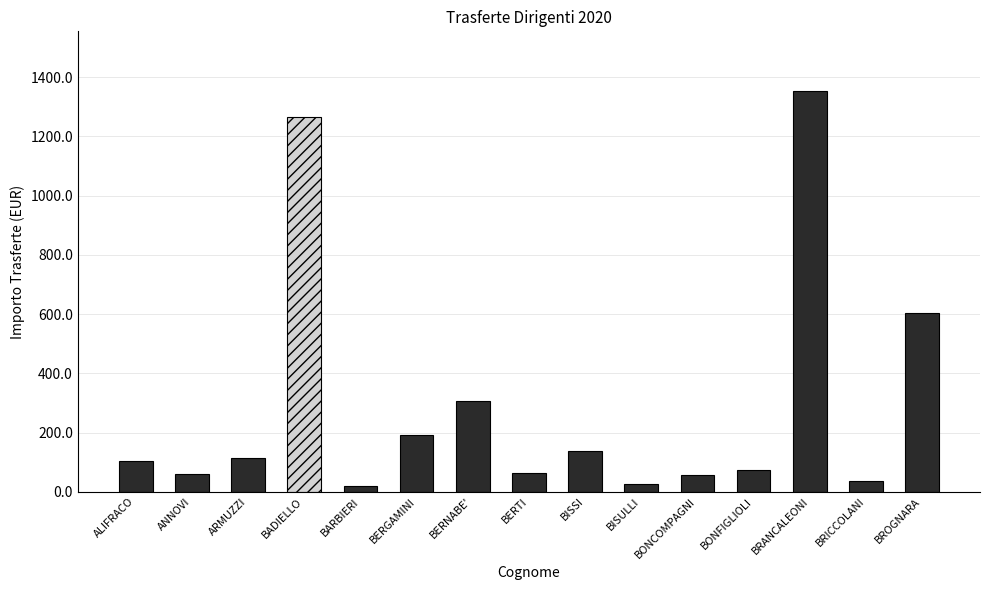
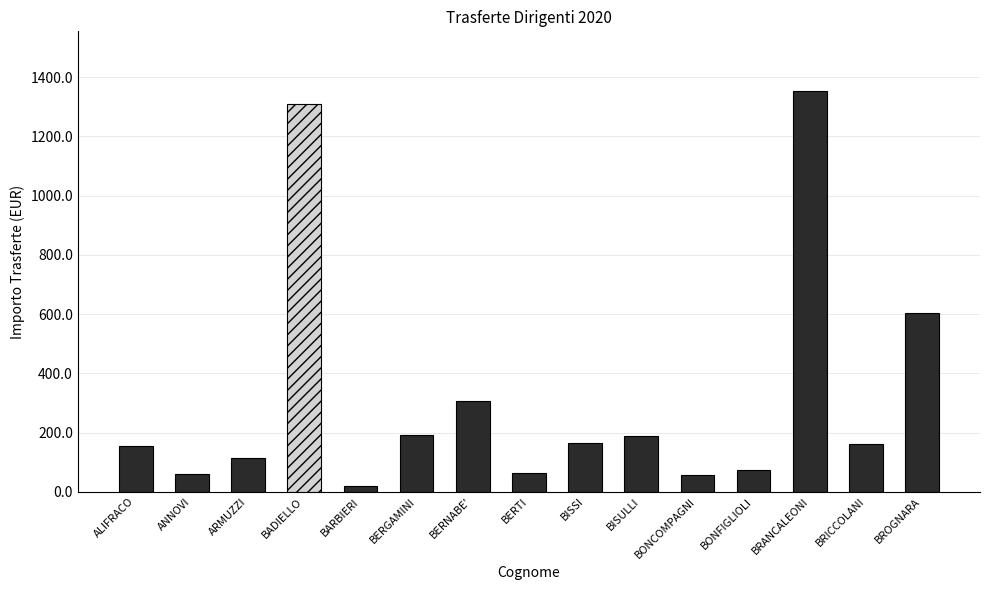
  {
-   "ALIFRACO": 100,
+   "ALIFRACO": 160,
    "ANNOVI": 60,
    "ARMUZZI": 110,
-   "BADIELLO": 1260,
+   "BADIELLO": 1310,
    "BARBIERI": 20,
    "BERGAMINI": 190,
    "BERNABE'": 310,
    "BERTI": 60,
-   "BISSI": 140,
-   "BISULLI": 30,
+   "BISSI": 160,
+   "BISULLI": 190,
    "BONCOMPAGNI": 60,
    "BONFIGLIOLI": 70,
    "BRANCALEONI": 1350,
-   "BRICCOLANI": 40,
+   "BRICCOLANI": 160,
    "BROGNARA": 600
  }
